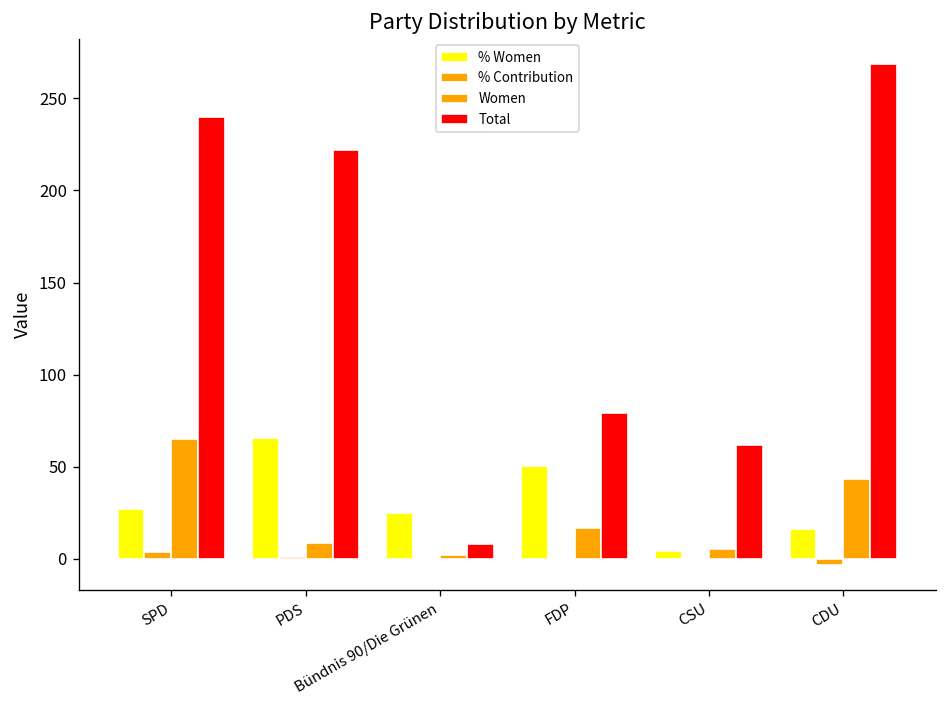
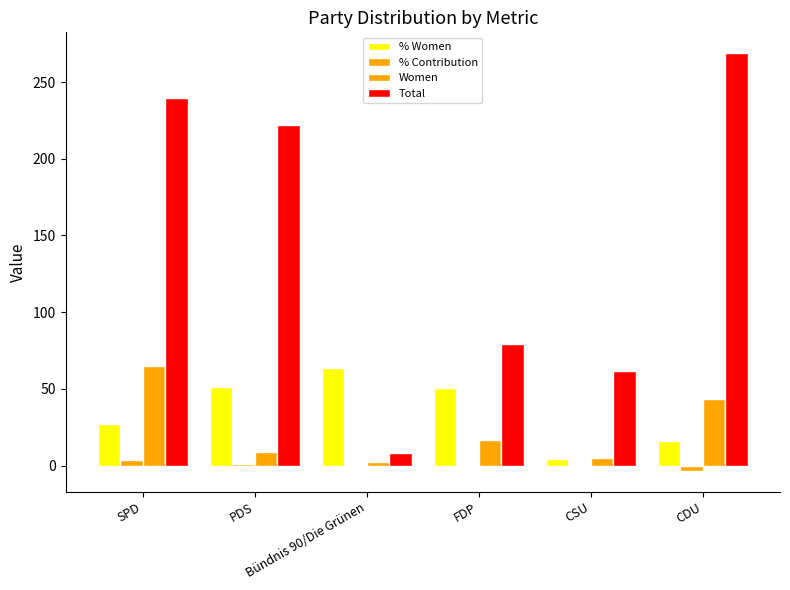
  {
    "% Women": {
      "SPD": 27,
-     "PDS": 66,
-     "Bündnis 90/Die Grünen": 25,
+     "PDS": 51,
+     "Bündnis 90/Die Grünen": 64,
      "FDP": 50,
      "CSU": 4,
      "CDU": 16
    },
    "Total": {
      "SPD": 240,
      "PDS": 222,
      "Bündnis 90/Die Grünen": 8,
      "FDP": 79,
      "CSU": 62,
      "CDU": 269
    }
  }
